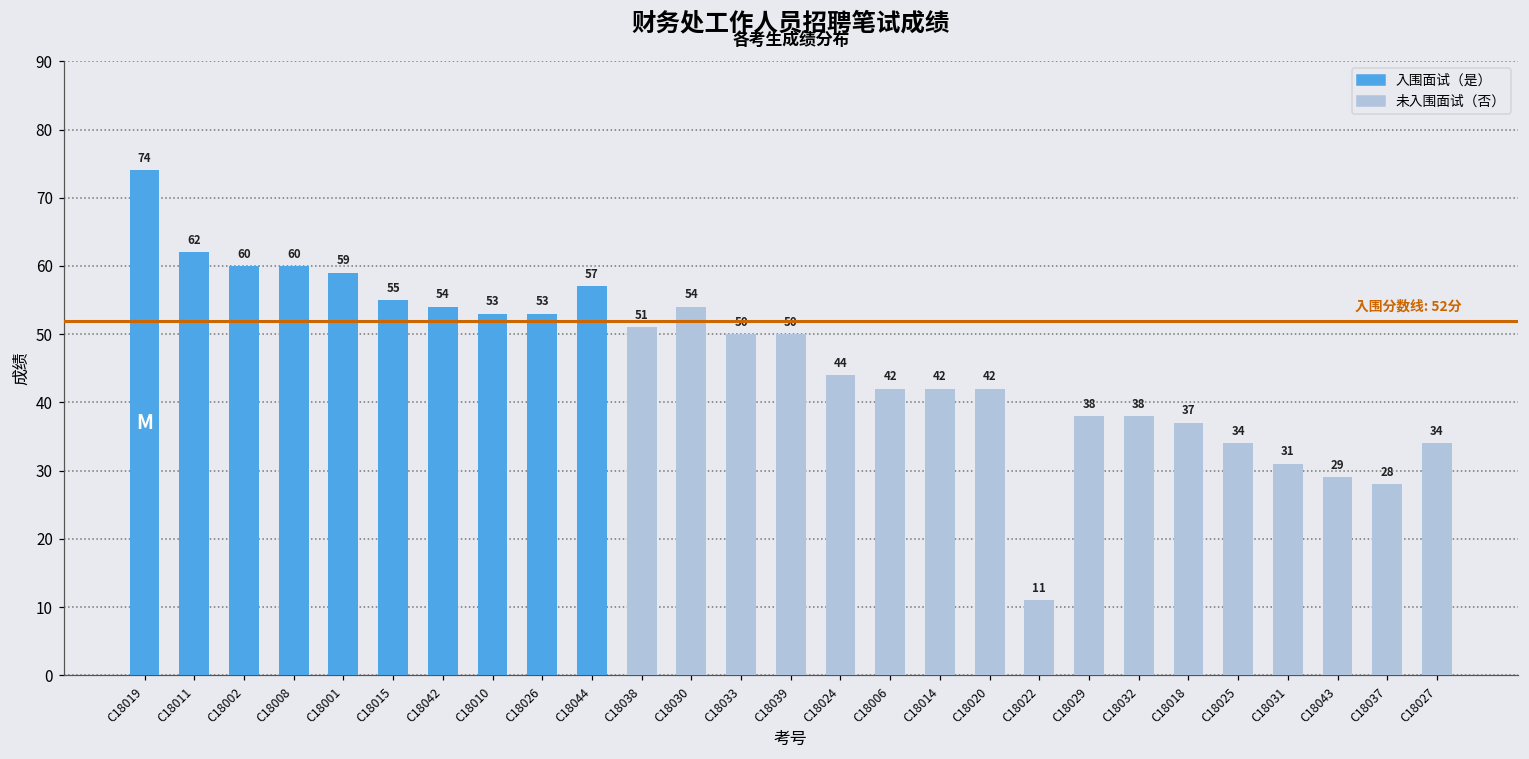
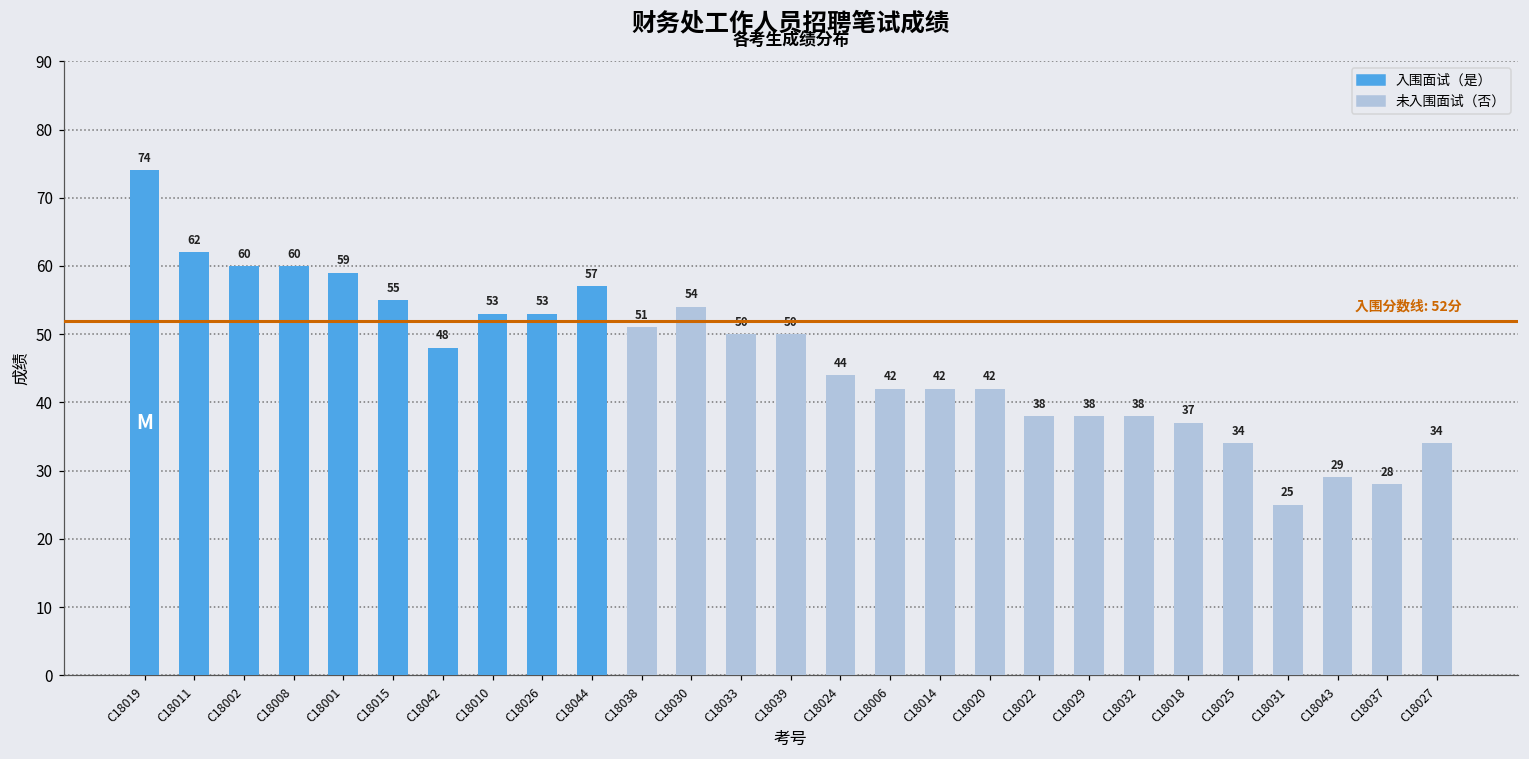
  {
    "C18019": 74,
    "C18011": 62,
    "C18002": 60,
    "C18008": 60,
    "C18001": 59,
    "C18015": 55,
-   "C18042": 54,
+   "C18042": 48,
    "C18010": 53,
    "C18026": 53,
    "C18044": 57,
    "C18038": 51,
    "C18030": 54,
    "C18033": 50,
    "C18039": 50,
    "C18024": 44,
    "C18006": 42,
    "C18014": 42,
    "C18020": 42,
-   "C18022": 11,
+   "C18022": 38,
    "C18029": 38,
    "C18032": 38,
    "C18018": 37,
    "C18025": 34,
-   "C18031": 31,
+   "C18031": 25,
    "C18043": 29,
    "C18037": 28,
    "C18027": 34
  }
